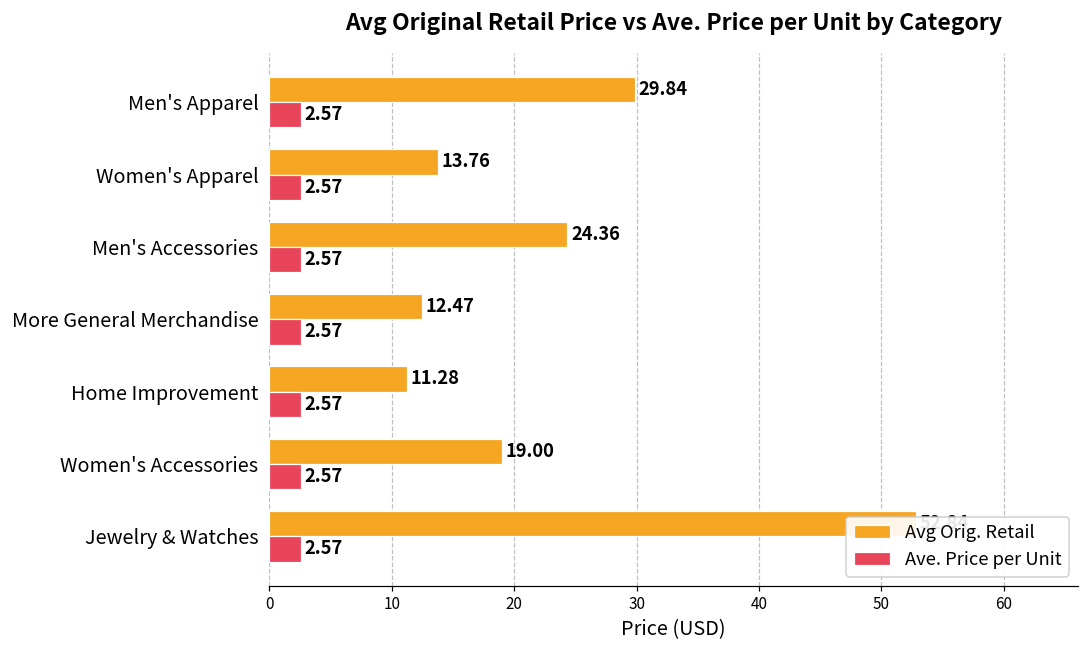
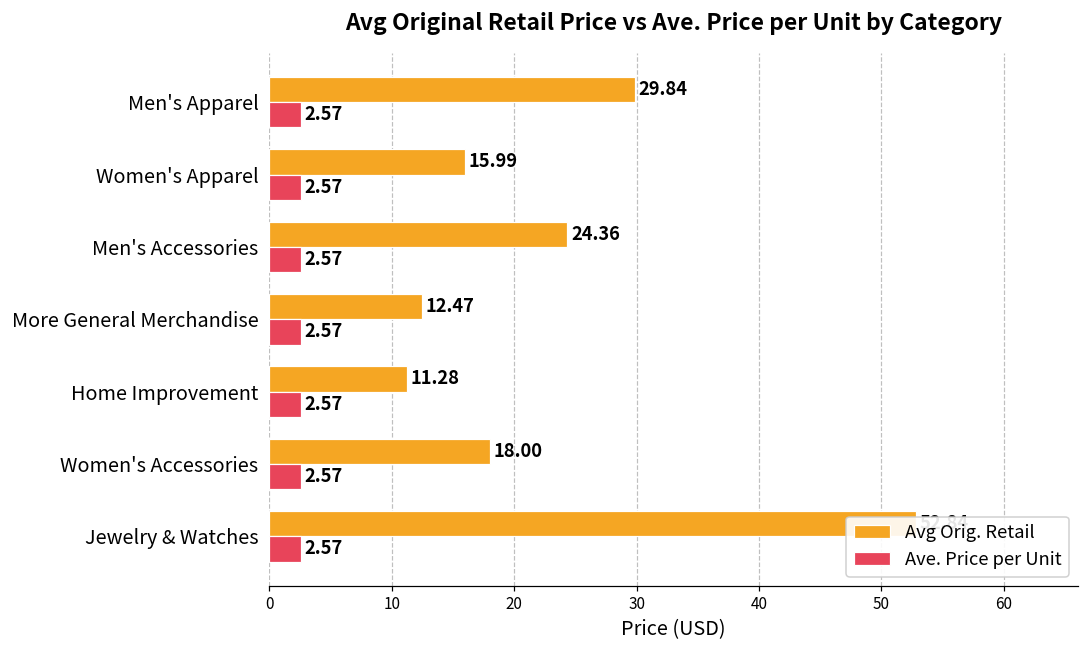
  {
    "Avg Orig. Retail": {
      "Men's Apparel": 29.84,
-     "Women's Apparel": 13.76,
+     "Women's Apparel": 15.99,
      "Men's Accessories": 24.36,
      "More General Merchandise": 12.47,
      "Home Improvement": 11.28,
-     "Women's Accessories": 19.00
+     "Women's Accessories": 18.00
    },
    "Ave. Price per Unit": {
      "Men's Apparel": 2.57,
      "Women's Apparel": 2.57,
      "Men's Accessories": 2.57,
      "More General Merchandise": 2.57,
      "Home Improvement": 2.57,
      "Women's Accessories": 2.57,
      "Jewelry & Watches": 2.57
    }
  }
